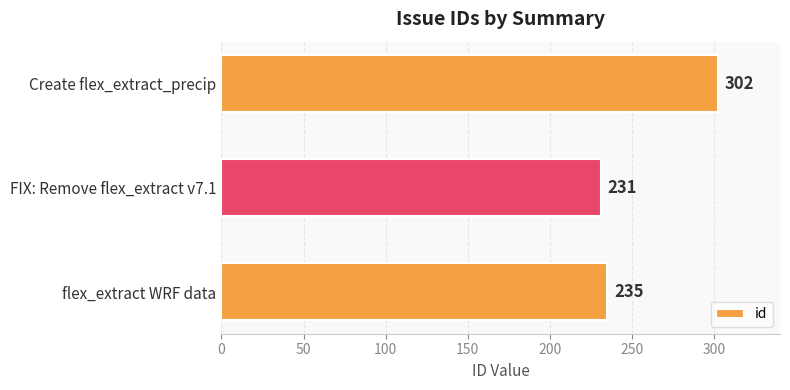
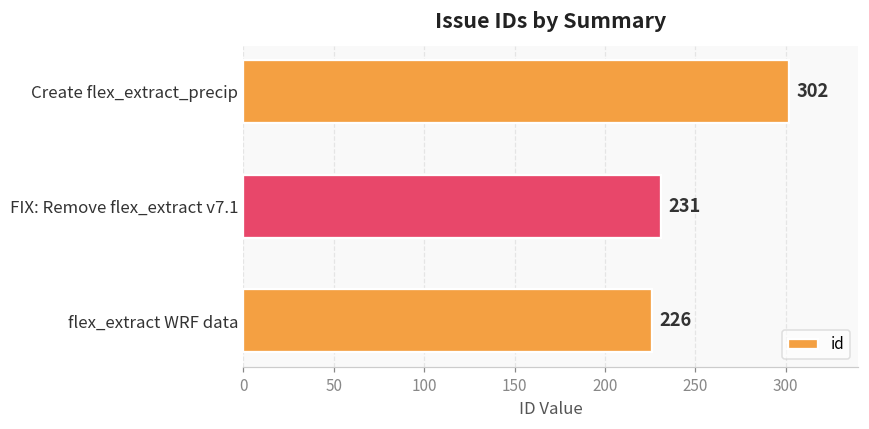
  {
    "Create flex_extract_precip": 302,
    "FIX: Remove flex_extract v7.1": 231,
-   "flex_extract WRF data": 235
+   "flex_extract WRF data": 226
  }
